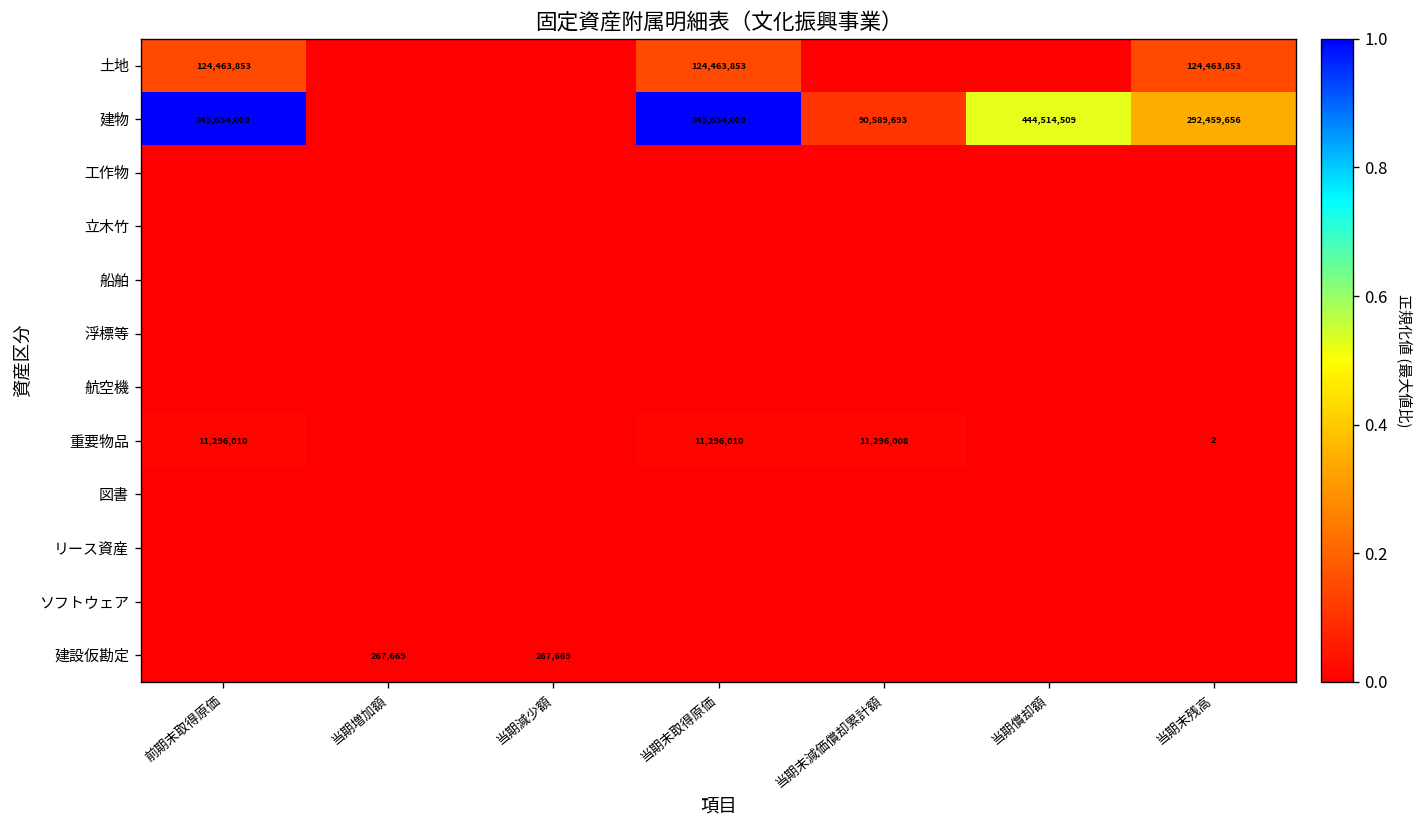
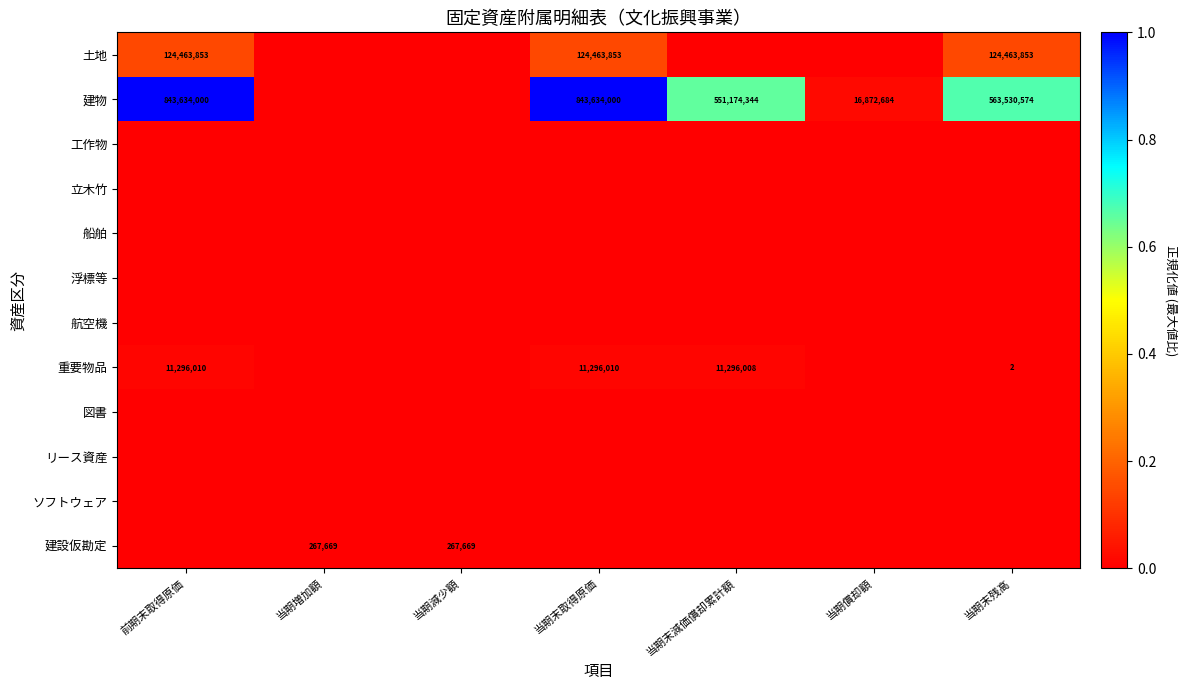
  {
    "土地": {
      "前期末取得原価": "124,463,853",
      "当期末取得原価": "124,463,853",
      "当期末残高": "124,463,853"
    },
    "建物": {
      "前期末取得原価": "843,634,000",
      "当期末取得原価": "843,634,000",
-     "当期末減価償却累計額": "90,589,693",
-     "当期償却額": "444,514,509",
-     "当期末残高": "292,459,656"
+     "当期末減価償却累計額": "551,174,344",
+     "当期償却額": "16,872,684",
+     "当期末残高": "563,530,574"
    },
    "重要物品": {
      "前期末取得原価": "11,296,010",
      "当期末取得原価": "11,296,010",
      "当期末減価償却累計額": "11,296,008",
      "当期末残高": "2"
    },
    "建設仮勘定": {
      "当期増加額": "267,669",
      "当期減少額": "267,669"
    }
  }
